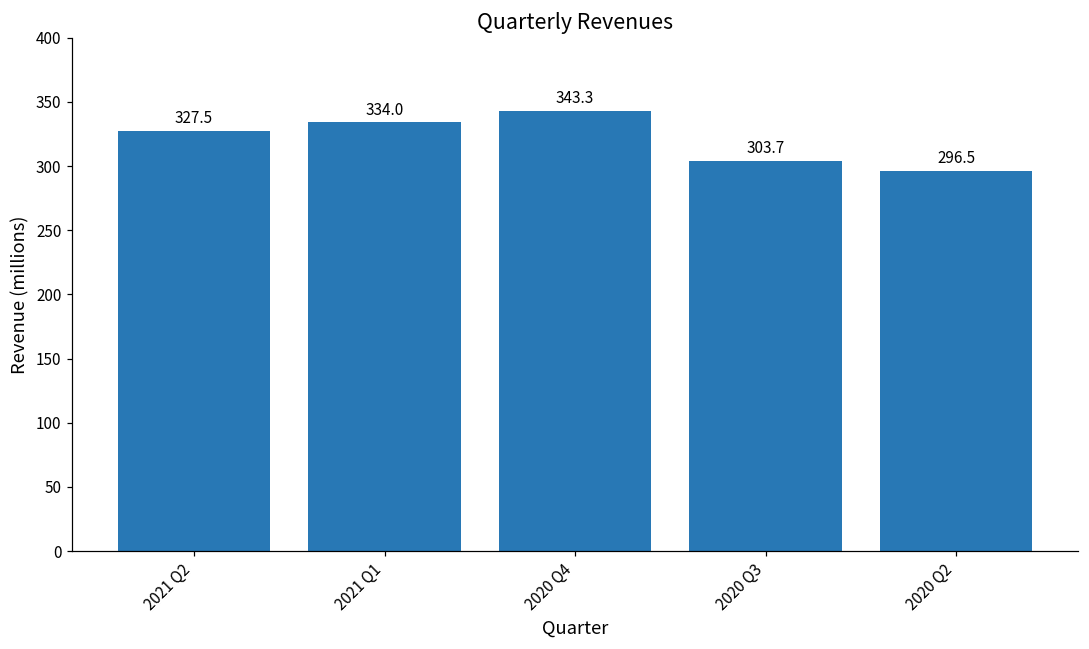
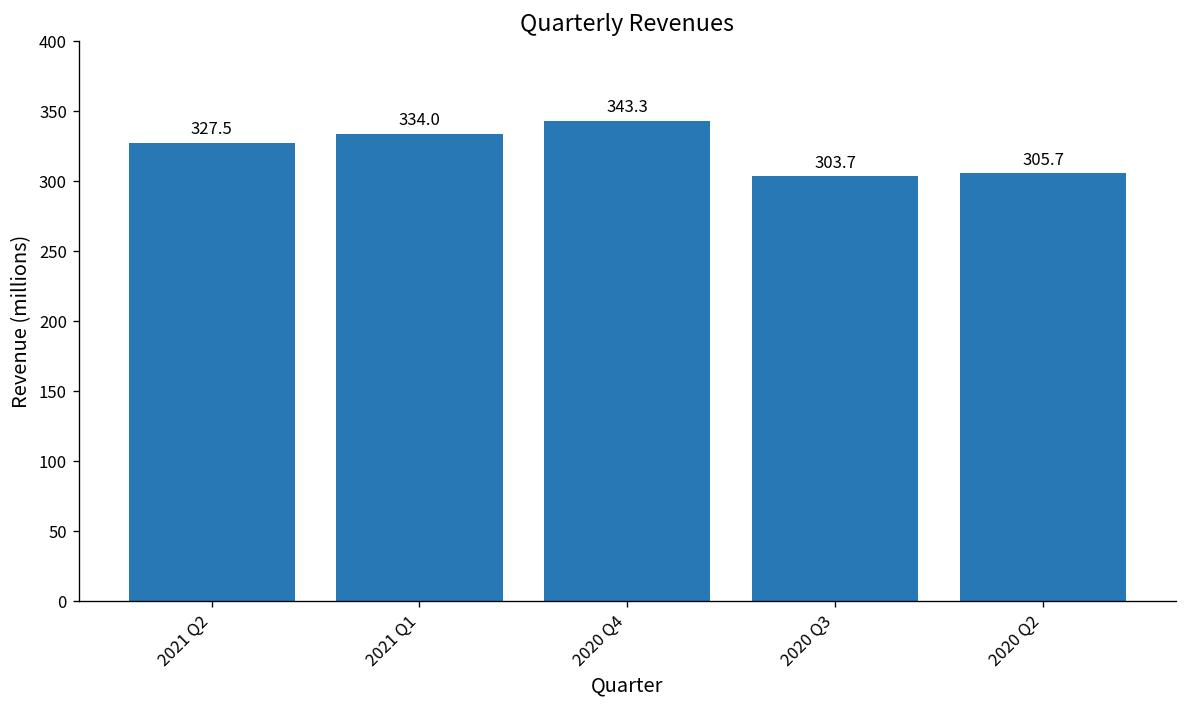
  {
    "2021 Q2": 327.5,
    "2021 Q1": 334.0,
    "2020 Q4": 343.3,
    "2020 Q3": 303.7,
-   "2020 Q2": 296.5
+   "2020 Q2": 305.7
  }
